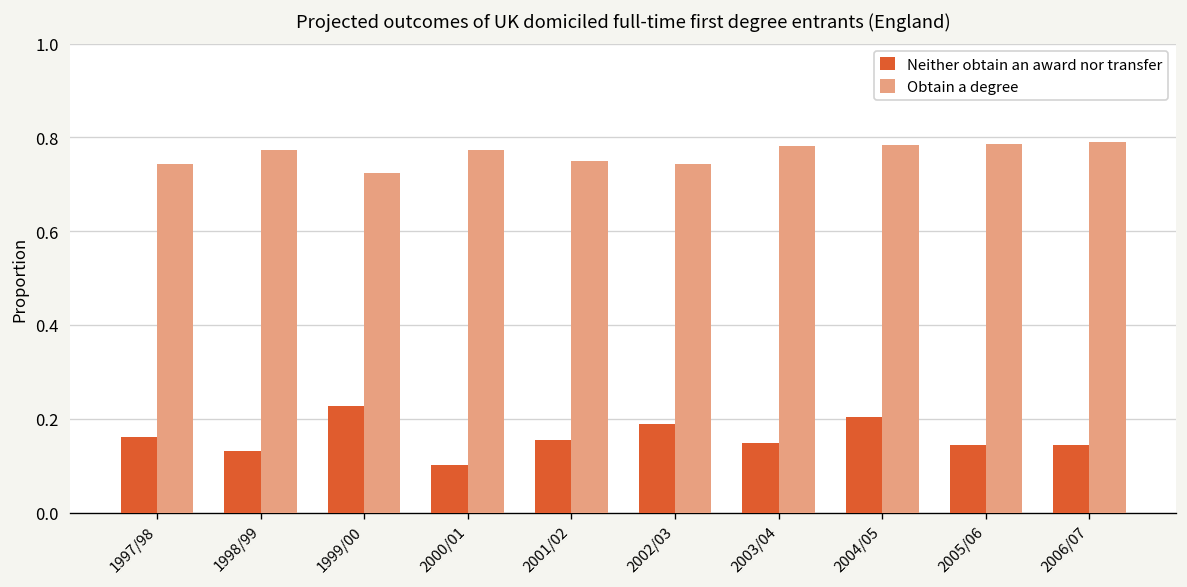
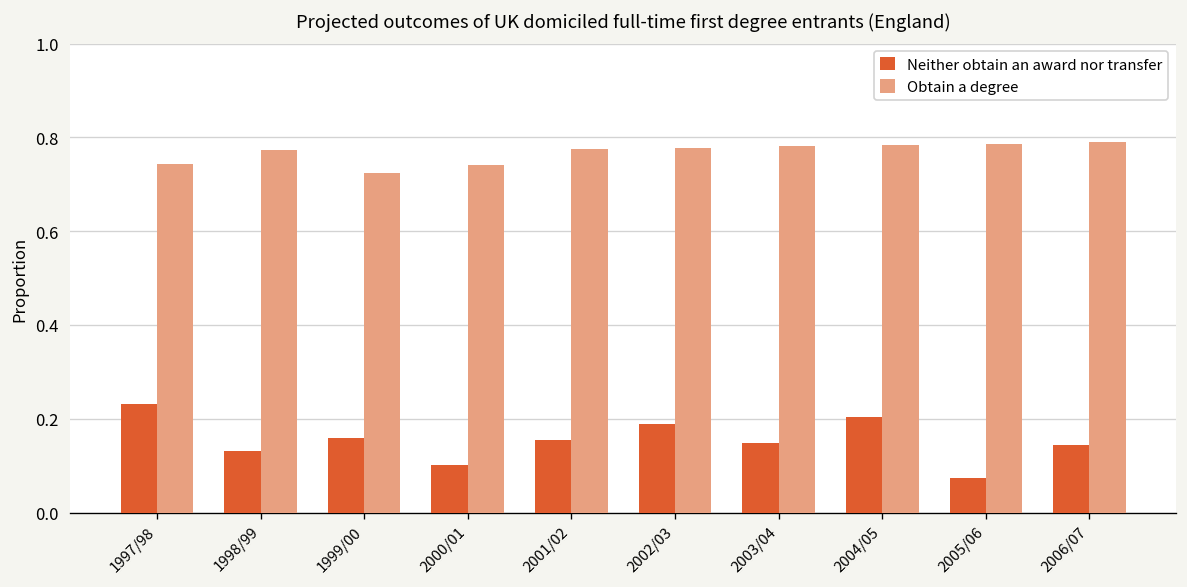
  {
    "Neither obtain an award nor transfer": {
-     "1997/98": 0.16,
+     "1997/98": 0.23,
      "1998/99": 0.13,
-     "1999/00": 0.23,
+     "1999/00": 0.16,
      "2000/01": 0.10,
      "2001/02": 0.16,
      "2002/03": 0.19,
      "2003/04": 0.15,
      "2004/05": 0.20,
-     "2005/06": 0.15,
+     "2005/06": 0.07,
      "2006/07": 0.14
    },
    "Obtain a degree": {
      "1997/98": 0.74,
      "1998/99": 0.77,
      "1999/00": 0.72,
-     "2000/01": 0.77,
-     "2001/02": 0.75,
-     "2002/03": 0.74,
+     "2000/01": 0.74,
+     "2001/02": 0.78,
+     "2002/03": 0.78,
      "2003/04": 0.78,
      "2004/05": 0.78,
      "2005/06": 0.79,
      "2006/07": 0.79
    }
  }
